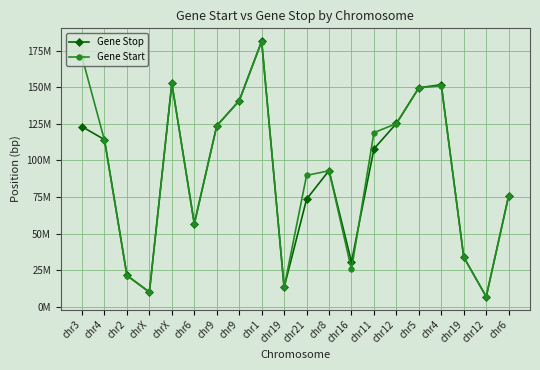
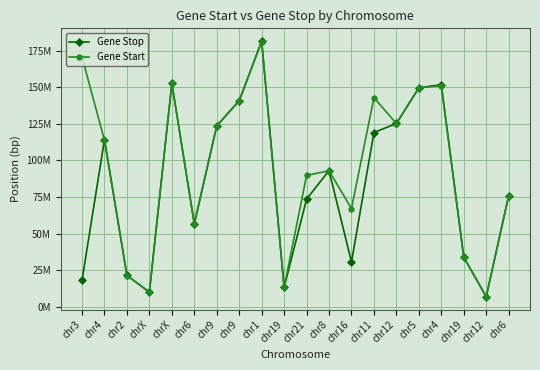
  {
    "Gene Stop": {
-     "chr3": 123000000,
+     "chr3": 18000000,
      "chr21": 74000000,
      "chr16": 30000000,
-     "chr11": 108000000
+     "chr11": 119000000
    },
    "Gene Start": {
      "chr21": 90000000,
-     "chr16": 25000000,
-     "chr11": 119000000
+     "chr16": 67000000,
+     "chr11": 143000000
    }
  }
